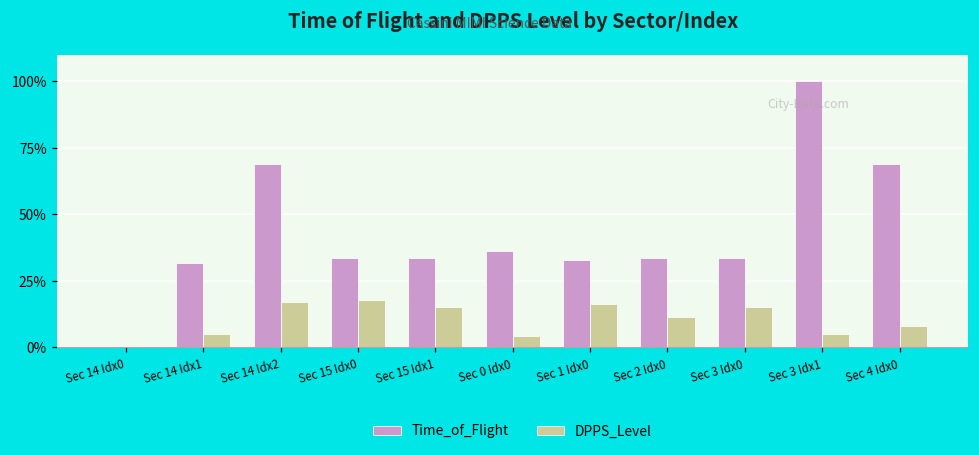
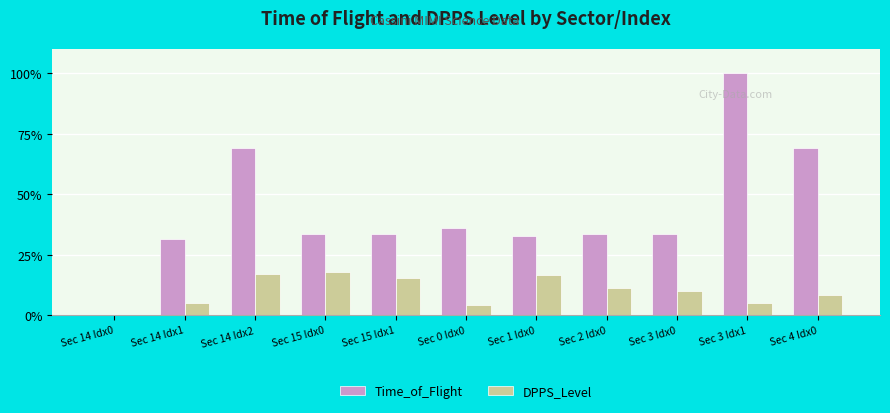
  {
    "Time_of_Flight": {
      "Sec 14 Idx0": "0%",
      "Sec 14 Idx1": "32%",
      "Sec 14 Idx2": "69%",
      "Sec 15 Idx0": "34%",
      "Sec 15 Idx1": "34%",
      "Sec 0 Idx0": "36%",
      "Sec 1 Idx0": "33%",
      "Sec 2 Idx0": "34%",
      "Sec 3 Idx0": "34%",
      "Sec 3 Idx1": "100%",
      "Sec 4 Idx0": "69%"
    },
    "DPPS_Level": {
      "Sec 14 Idx0": "0%",
      "Sec 14 Idx1": "5%",
      "Sec 14 Idx2": "17%",
      "Sec 15 Idx0": "18%",
      "Sec 15 Idx1": "15%",
      "Sec 0 Idx0": "4%",
      "Sec 1 Idx0": "16%",
      "Sec 2 Idx0": "11%",
-     "Sec 3 Idx0": "15%",
+     "Sec 3 Idx0": "10%",
      "Sec 3 Idx1": "5%",
      "Sec 4 Idx0": "8%"
    }
  }
